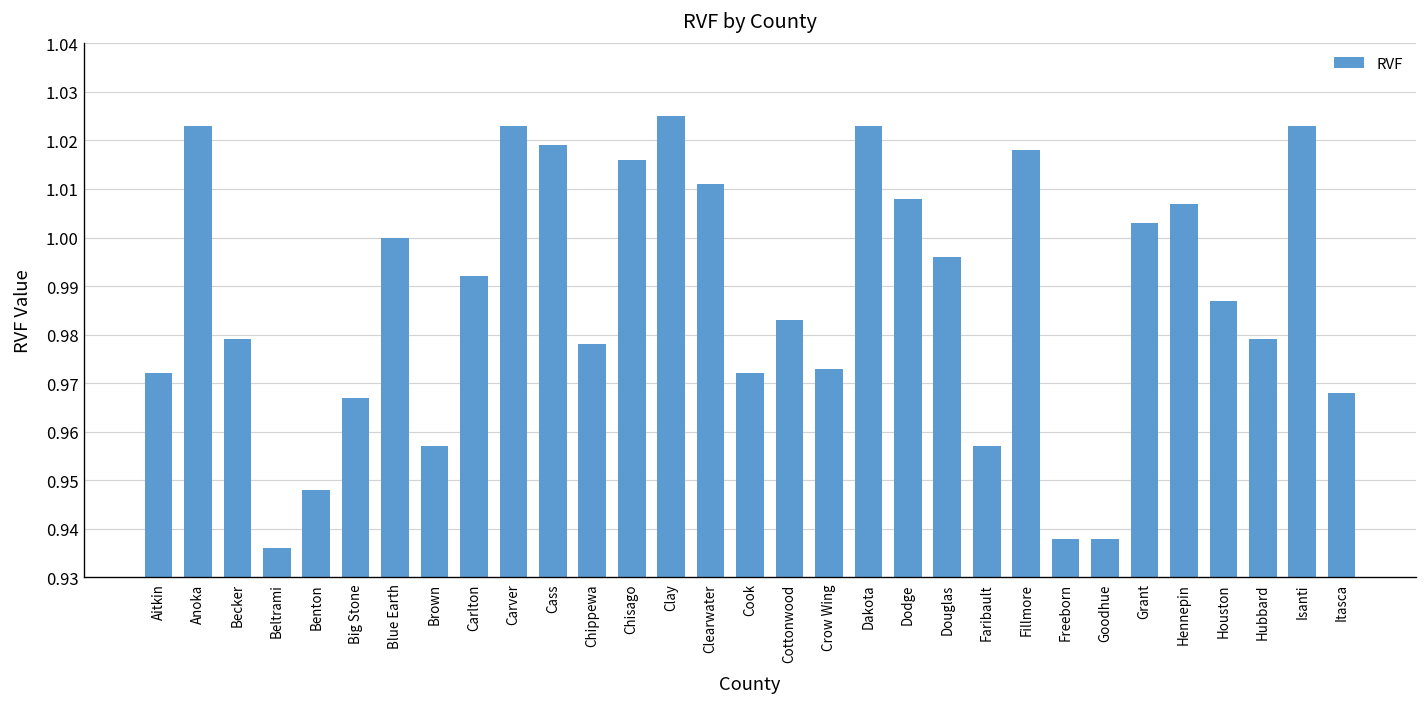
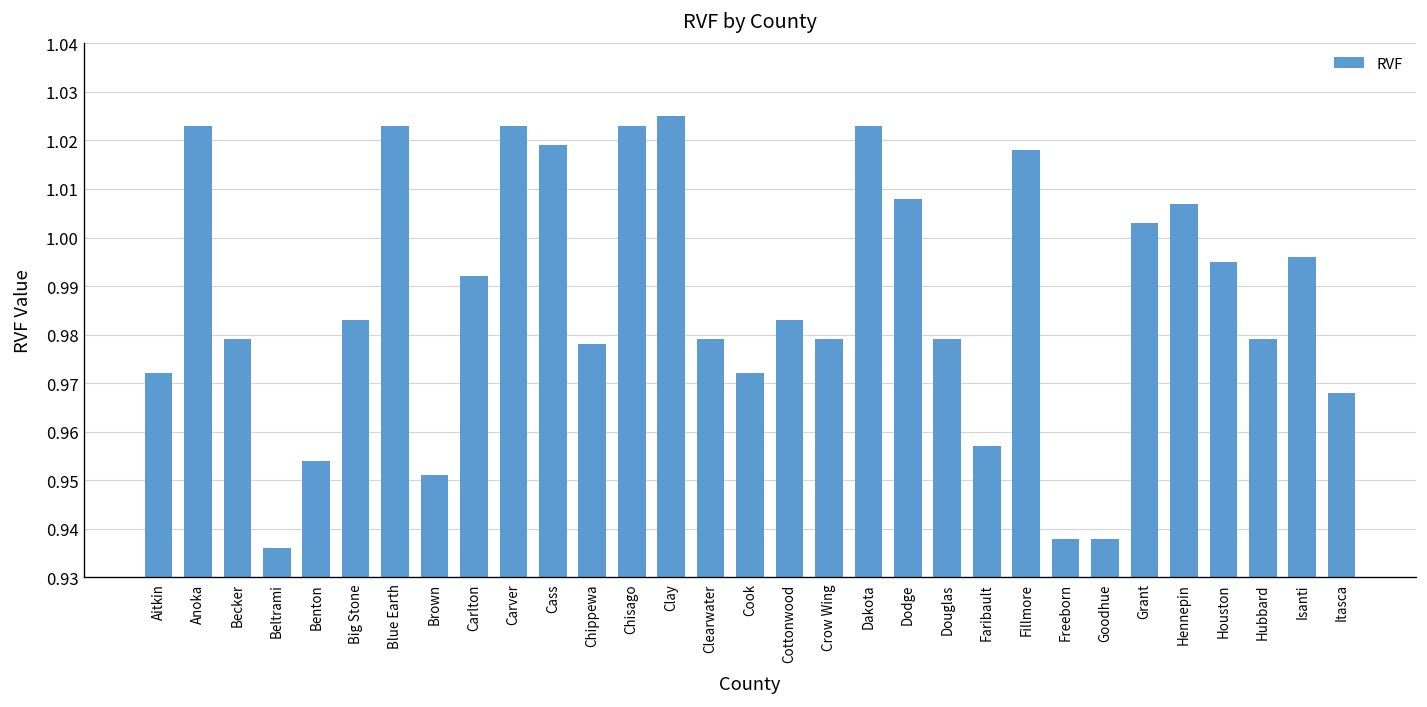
  {
    "Aitkin": 0.972,
    "Anoka": 1.023,
    "Becker": 0.979,
    "Beltrami": 0.936,
-   "Benton": 0.948,
-   "Big Stone": 0.967,
-   "Blue Earth": 1.000,
-   "Brown": 0.957,
+   "Benton": 0.954,
+   "Big Stone": 0.983,
+   "Blue Earth": 1.023,
+   "Brown": 0.951,
    "Carlton": 0.992,
    "Carver": 1.023,
    "Cass": 1.019,
    "Chippewa": 0.978,
-   "Chisago": 1.016,
+   "Chisago": 1.023,
    "Clay": 1.025,
-   "Clearwater": 1.011,
+   "Clearwater": 0.979,
    "Cook": 0.972,
    "Cottonwood": 0.983,
-   "Crow Wing": 0.973,
+   "Crow Wing": 0.979,
    "Dakota": 1.023,
    "Dodge": 1.008,
-   "Douglas": 0.996,
+   "Douglas": 0.979,
    "Faribault": 0.957,
    "Fillmore": 1.018,
    "Freeborn": 0.938,
    "Goodhue": 0.938,
    "Grant": 1.003,
    "Hennepin": 1.007,
-   "Houston": 0.987,
+   "Houston": 0.995,
    "Hubbard": 0.979,
-   "Isanti": 1.023,
+   "Isanti": 0.996,
    "Itasca": 0.968
  }
